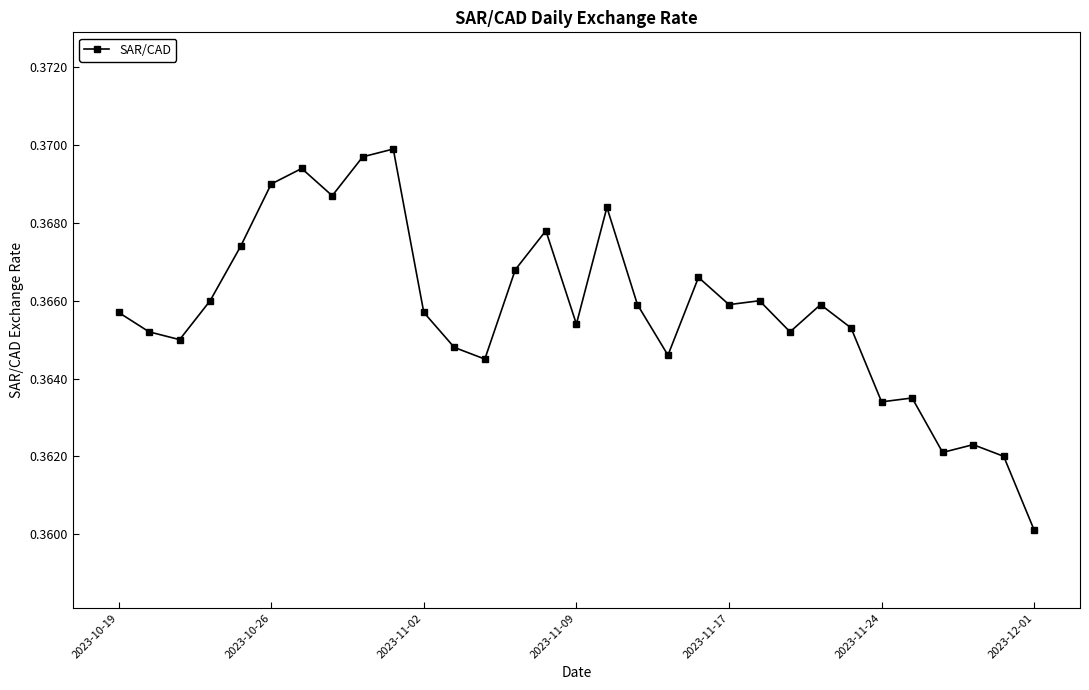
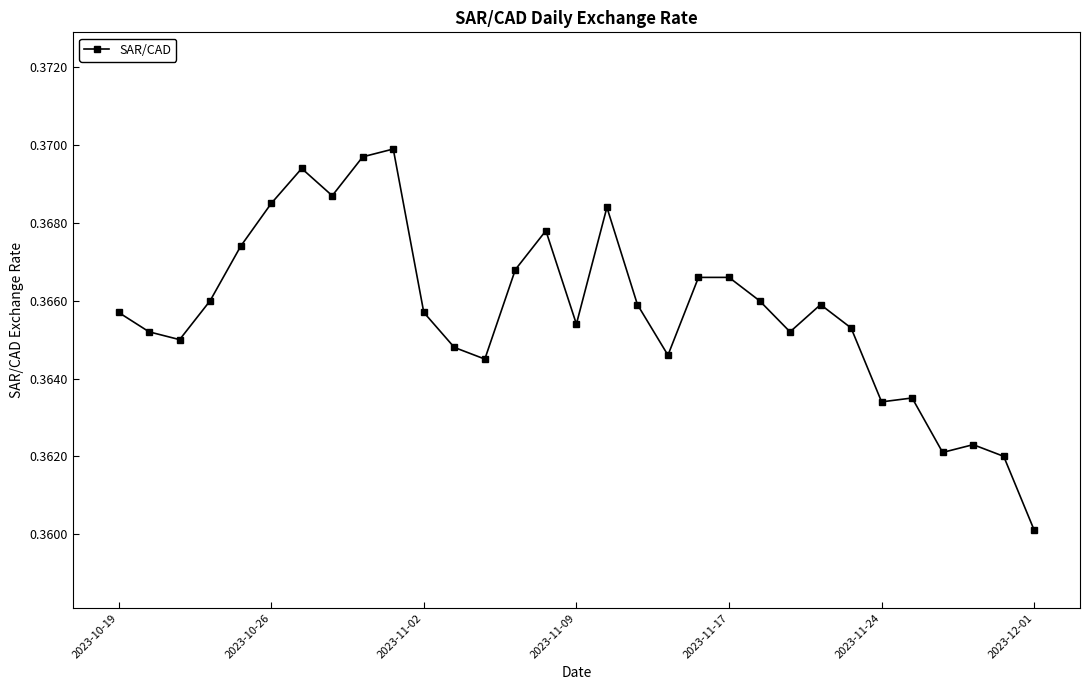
  {
    "2023-10-19": 0.3657,
-   "2023-10-26": 0.3690,
+   "2023-10-26": 0.3685,
    "2023-11-02": 0.3657,
    "2023-11-09": 0.3654,
-   "2023-11-17": 0.3659,
+   "2023-11-17": 0.3666,
    "2023-11-24": 0.3634,
    "2023-12-01": 0.3601
  }
